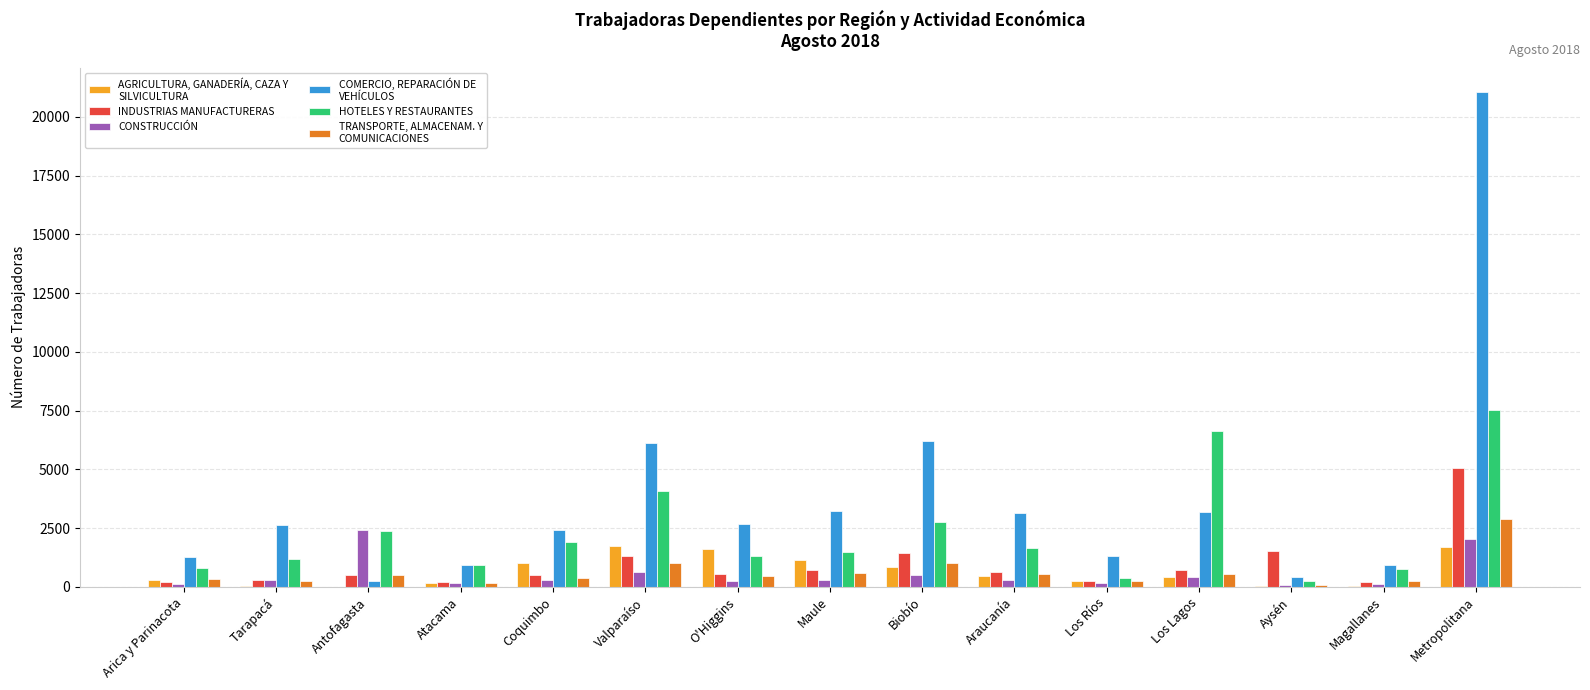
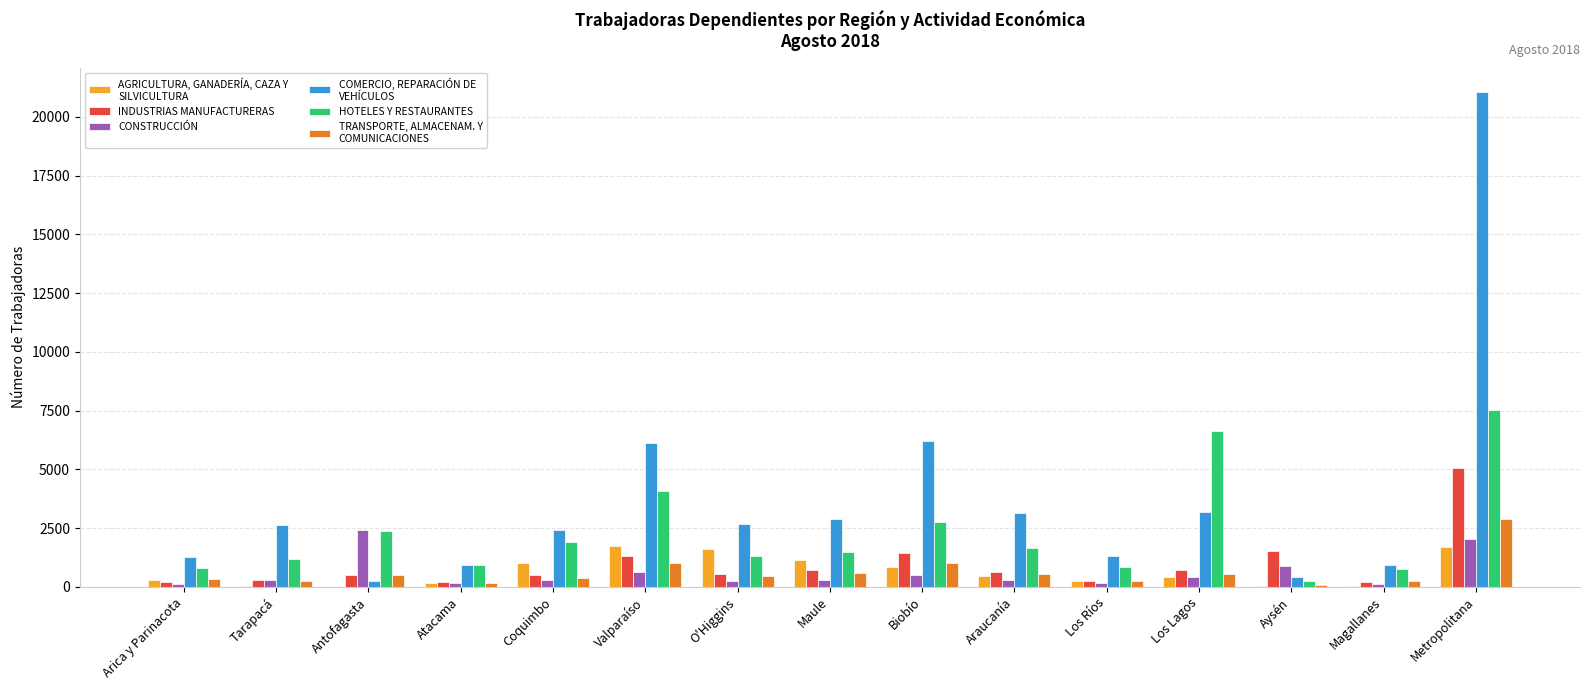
  {
    "INDUSTRIAS MANUFACTURERAS": {
      "Arica y Parinacota": 200,
      "Tarapacá": 300,
      "Antofagasta": 500,
      "Atacama": 200,
      "Coquimbo": 500,
      "Valparaíso": 1300,
      "O'Higgins": 600,
      "Maule": 700,
      "Biobío": 1400,
      "Araucanía": 700,
      "Los Ríos": 300,
      "Los Lagos": 700,
      "Aysén": 1500,
      "Magallanes": 200,
      "Metropolitana": 5100
    },
    "CONSTRUCCIÓN": {
      "Arica y Parinacota": 100,
      "Tarapacá": 300,
      "Antofagasta": 2400,
      "Atacama": 100,
      "Coquimbo": 300,
      "Valparaíso": 600,
      "O'Higgins": 300,
      "Maule": 300,
      "Biobío": 500,
      "Araucanía": 300,
      "Los Ríos": 200,
      "Los Lagos": 400,
-     "Aysén": 100,
+     "Aysén": 900,
      "Magallanes": 100,
      "Metropolitana": 2000
    },
    "COMERCIO, REPARACIÓN DE VEHÍCULOS": {
      "Arica y Parinacota": 1300,
      "Tarapacá": 2600,
      "Antofagasta": 200,
      "Atacama": 900,
      "Coquimbo": 2400,
      "Valparaíso": 6100,
      "O'Higgins": 2700,
-     "Maule": 3200,
+     "Maule": 2900,
      "Biobío": 6200,
      "Araucanía": 3200,
      "Los Ríos": 1300,
      "Los Lagos": 3200,
      "Aysén": 400,
      "Magallanes": 900,
      "Metropolitana": 21000
    },
    "HOTELES Y RESTAURANTES": {
      "Arica y Parinacota": 800,
      "Tarapacá": 1200,
      "Antofagasta": 2400,
      "Atacama": 900,
      "Coquimbo": 1900,
      "Valparaíso": 4100,
      "O'Higgins": 1300,
      "Maule": 1500,
      "Biobío": 2800,
      "Araucanía": 1700,
-     "Los Ríos": 400,
+     "Los Ríos": 800,
      "Los Lagos": 6600,
      "Aysén": 300,
      "Magallanes": 800,
      "Metropolitana": 7500
    }
  }
